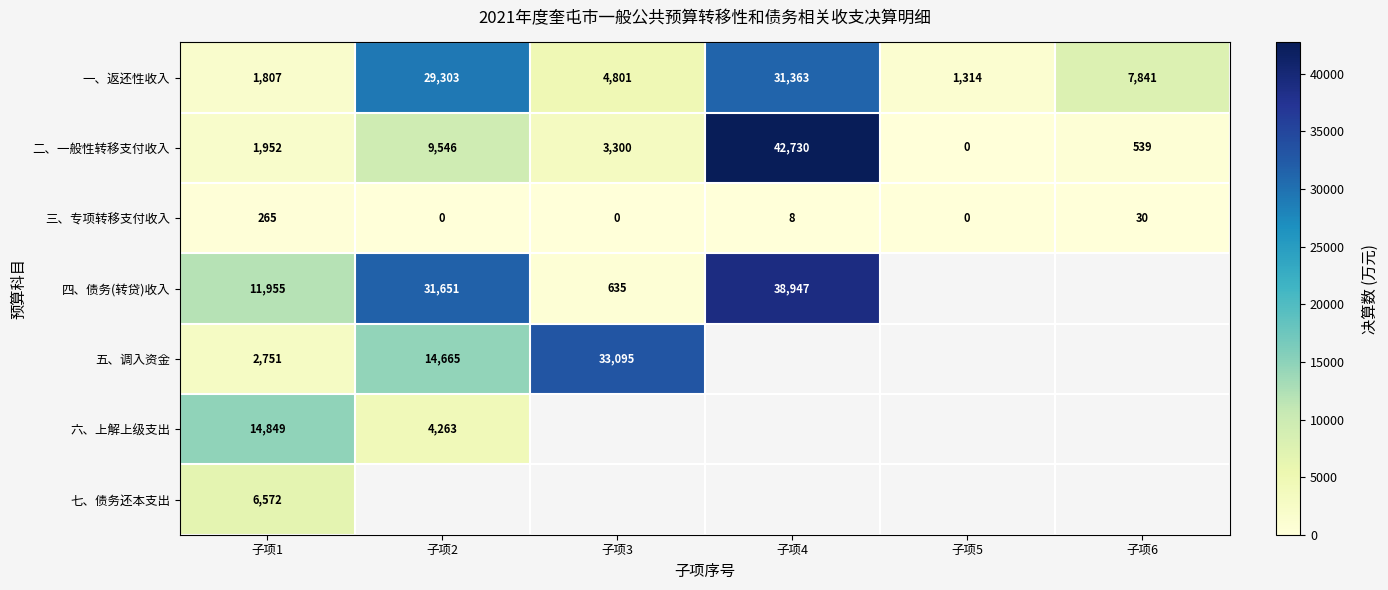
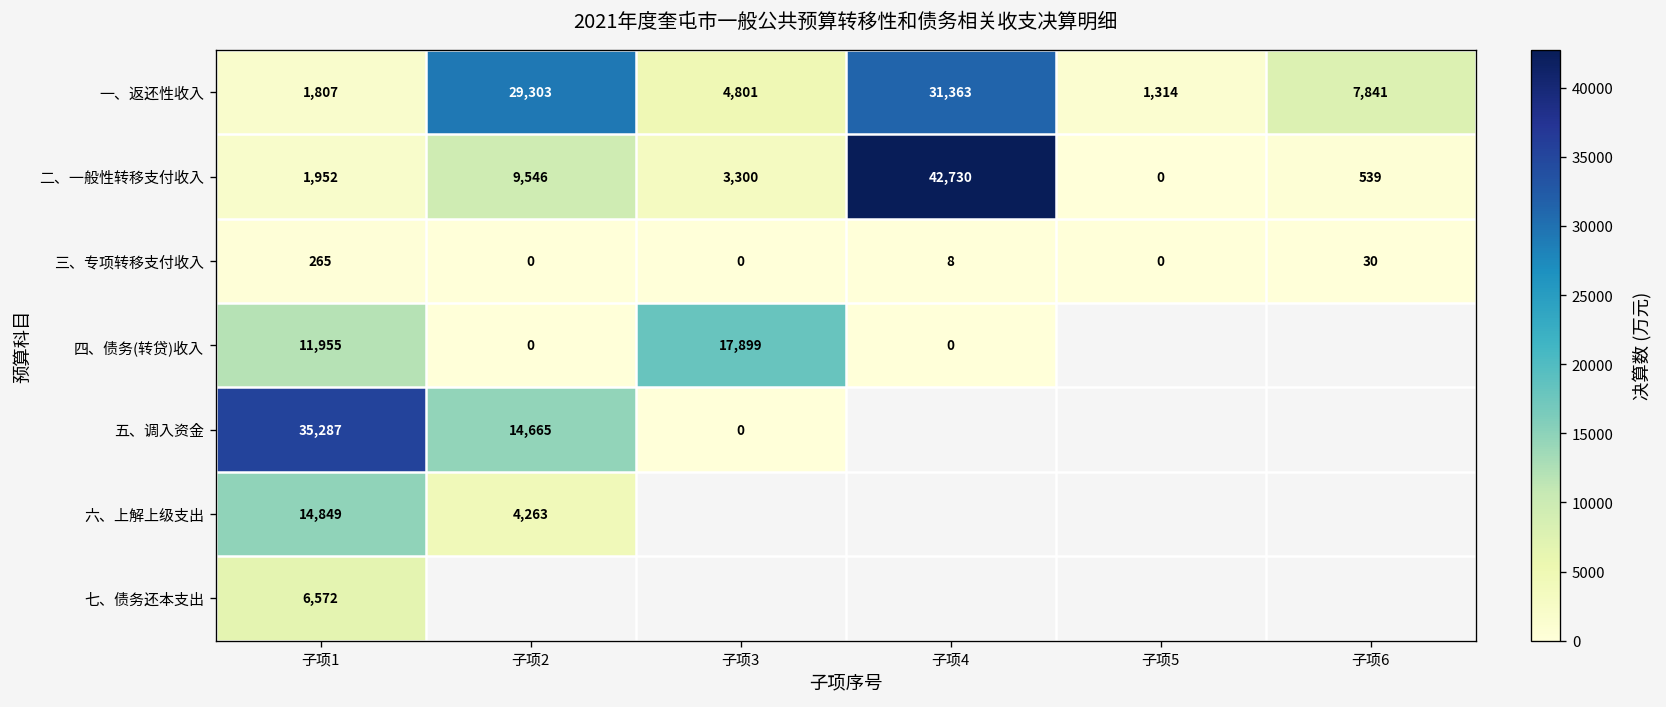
  {
    "一、返还性收入": {
      "子项1": "1,807",
      "子项2": "29,303",
      "子项3": "4,801",
      "子项4": "31,363",
      "子项5": "1,314",
      "子项6": "7,841"
    },
    "二、一般性转移支付收入": {
      "子项1": "1,952",
      "子项2": "9,546",
      "子项3": "3,300",
      "子项4": "42,730",
      "子项5": "0",
      "子项6": "539"
    },
    "三、专项转移支付收入": {
      "子项1": "265",
      "子项2": "0",
      "子项3": "0",
      "子项4": "8",
      "子项5": "0",
      "子项6": "30"
    },
    "四、债务(转贷)收入": {
      "子项1": "11,955",
-     "子项2": "31,651",
-     "子项3": "635",
-     "子项4": "38,947"
+     "子项2": "0",
+     "子项3": "17,899",
+     "子项4": "0"
    },
    "五、调入资金": {
-     "子项1": "2,751",
+     "子项1": "35,287",
      "子项2": "14,665",
-     "子项3": "33,095"
+     "子项3": "0"
    },
    "六、上解上级支出": {
      "子项1": "14,849",
      "子项2": "4,263"
    },
    "七、债务还本支出": {
      "子项1": "6,572"
    }
  }
